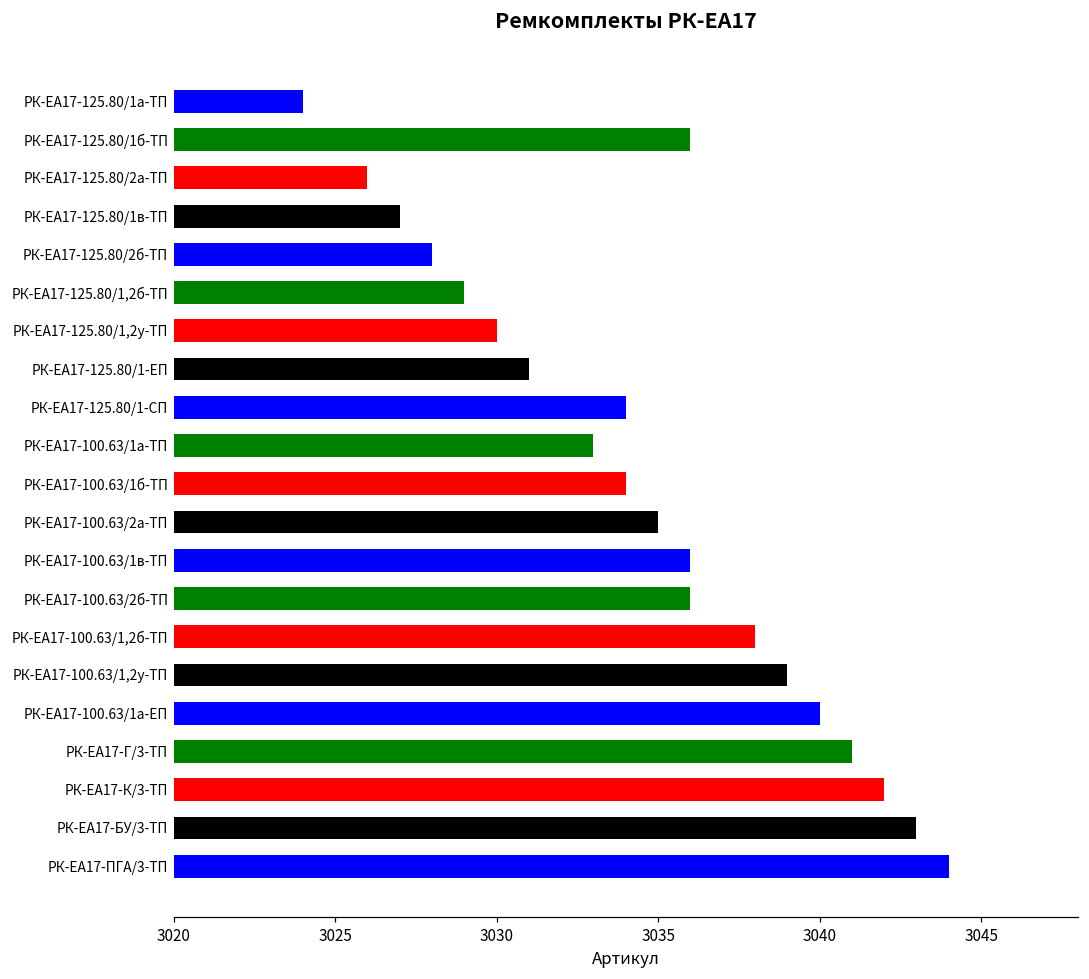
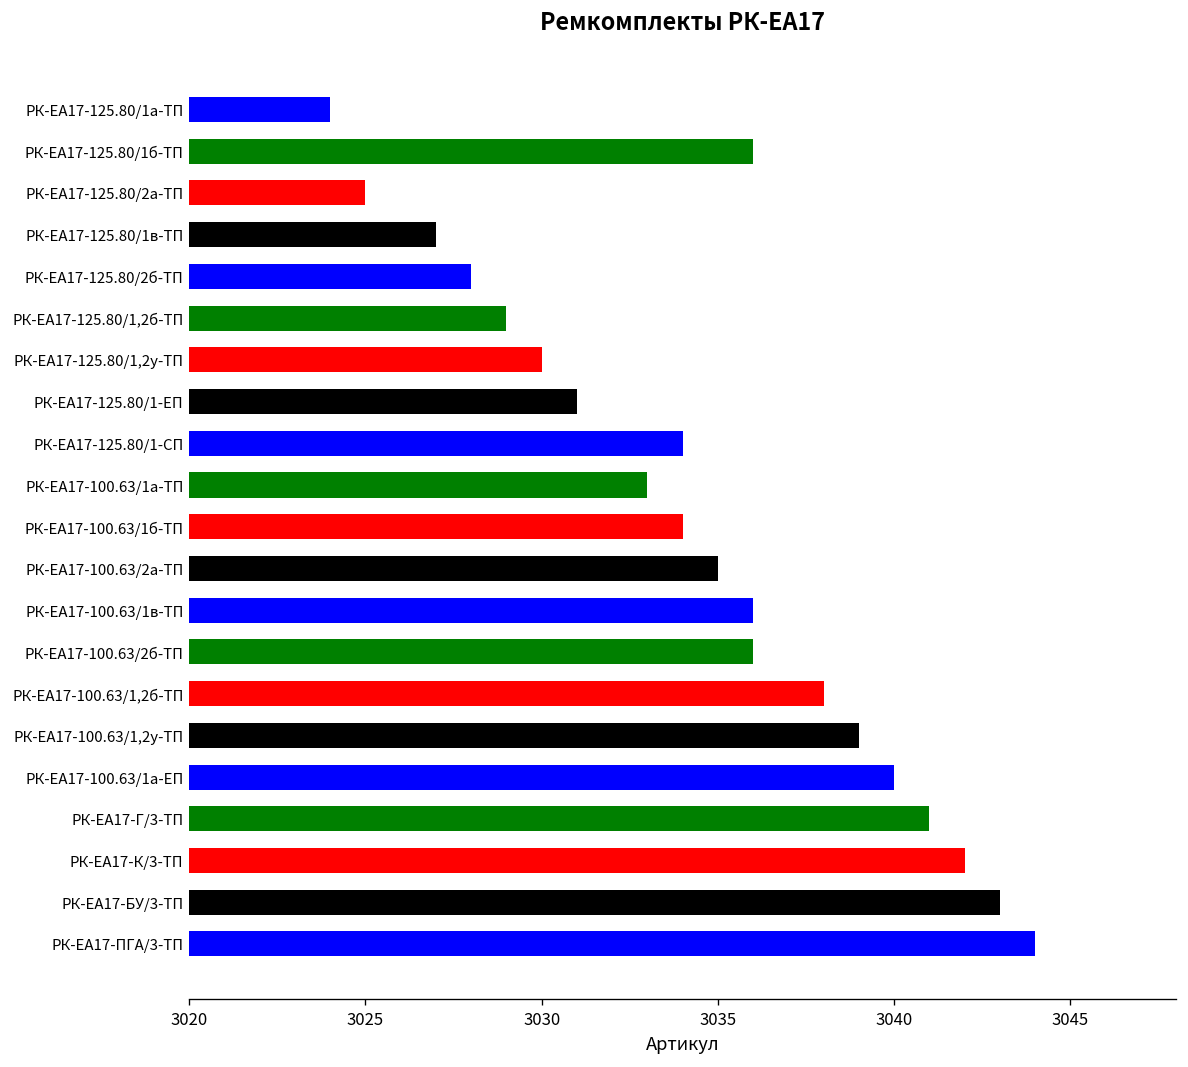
  {
    "РК-ЕА17-125.80/1а-ТП": 3024,
    "РК-ЕА17-125.80/1б-ТП": 3036,
-   "РК-ЕА17-125.80/2а-ТП": 3026,
+   "РК-ЕА17-125.80/2а-ТП": 3025,
    "РК-ЕА17-125.80/1в-ТП": 3027,
    "РК-ЕА17-125.80/2б-ТП": 3028,
    "РК-ЕА17-125.80/1,2б-ТП": 3029,
    "РК-ЕА17-125.80/1,2у-ТП": 3030,
    "РК-ЕА17-125.80/1-ЕП": 3031,
    "РК-ЕА17-125.80/1-СП": 3034,
    "РК-ЕА17-100.63/1а-ТП": 3033,
    "РК-ЕА17-100.63/1б-ТП": 3034,
    "РК-ЕА17-100.63/2а-ТП": 3035,
    "РК-ЕА17-100.63/1в-ТП": 3036,
    "РК-ЕА17-100.63/2б-ТП": 3036,
    "РК-ЕА17-100.63/1,2б-ТП": 3038,
    "РК-ЕА17-100.63/1,2у-ТП": 3039,
    "РК-ЕА17-100.63/1а-ЕП": 3040,
    "РК-ЕА17-Г/3-ТП": 3041,
    "РК-ЕА17-К/3-ТП": 3042,
    "РК-ЕА17-БУ/3-ТП": 3043,
    "РК-ЕА17-ПГА/3-ТП": 3044
  }
